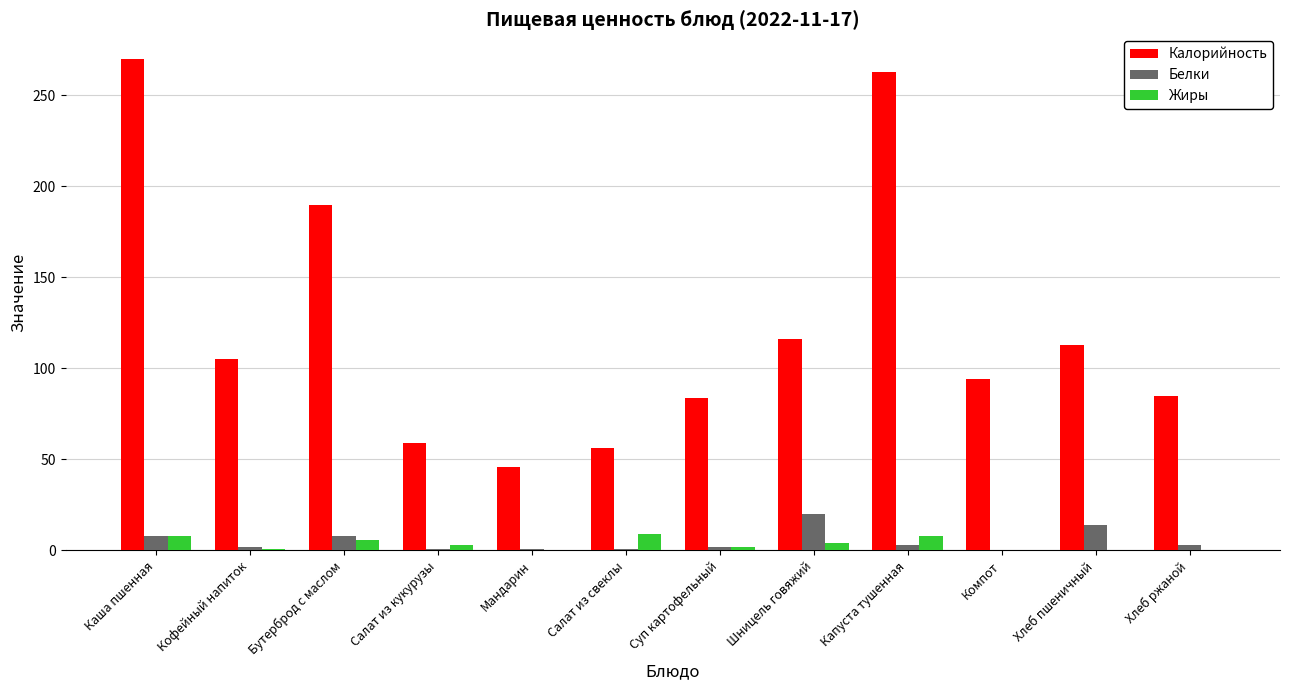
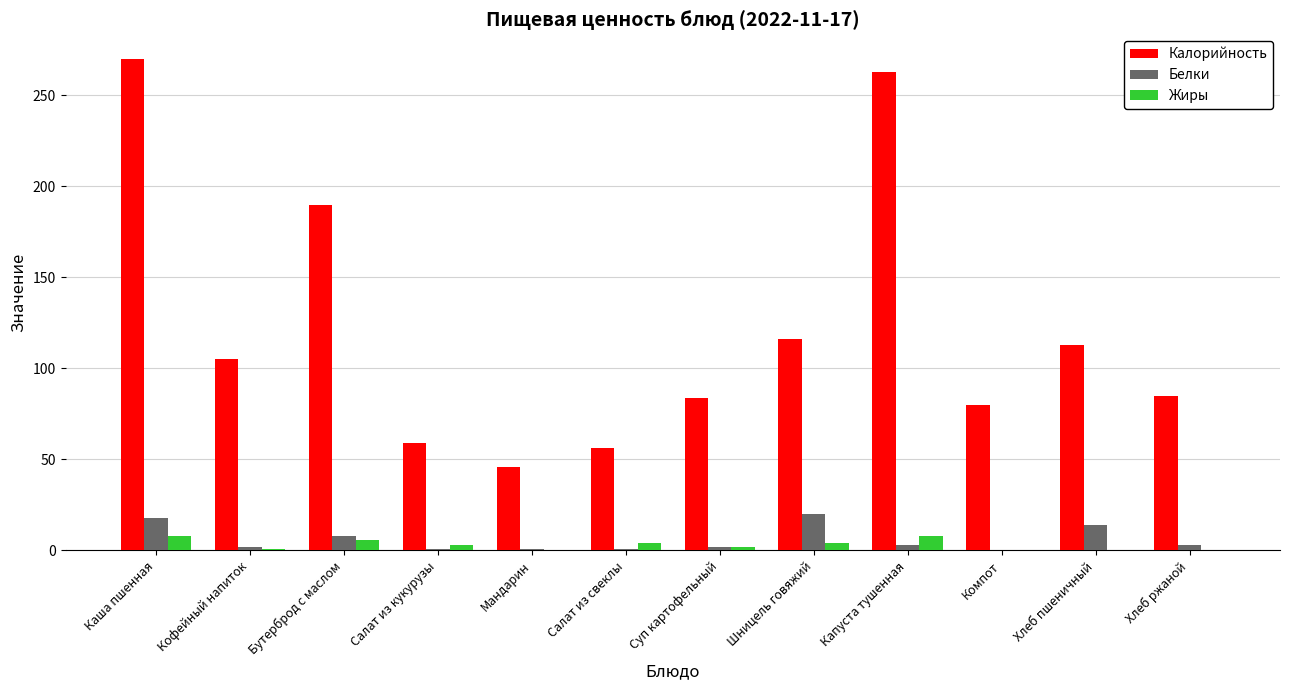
  {
    "Калорийность": {
      "Каша пшенная": 270,
      "Кофейный напиток": 105,
      "Бутерброд с маслом": 190,
      "Салат из кукурузы": 59,
      "Мандарин": 46,
      "Салат из свеклы": 56,
      "Суп картофельный": 84,
      "Шницель говяжий": 116,
      "Капуста тушенная": 263,
-     "Компот": 94,
+     "Компот": 80,
      "Хлеб пшеничный": 113,
      "Хлеб ржаной": 85
    },
    "Белки": {
-     "Каша пшенная": 8,
+     "Каша пшенная": 18,
      "Кофейный напиток": 2,
      "Бутерброд с маслом": 8,
      "Суп картофельный": 2,
      "Шницель говяжий": 20,
      "Капуста тушенная": 3,
      "Компот": 0,
      "Хлеб пшеничный": 14,
      "Хлеб ржаной": 3
    },
    "Жиры": {
      "Каша пшенная": 8,
      "Бутерброд с маслом": 6,
      "Салат из кукурузы": 3,
      "Мандарин": 0,
-     "Салат из свеклы": 9,
+     "Салат из свеклы": 4,
      "Суп картофельный": 2,
      "Шницель говяжий": 4,
      "Капуста тушенная": 8,
      "Компот": 0,
      "Хлеб пшеничный": 0,
      "Хлеб ржаной": 0
    }
  }
